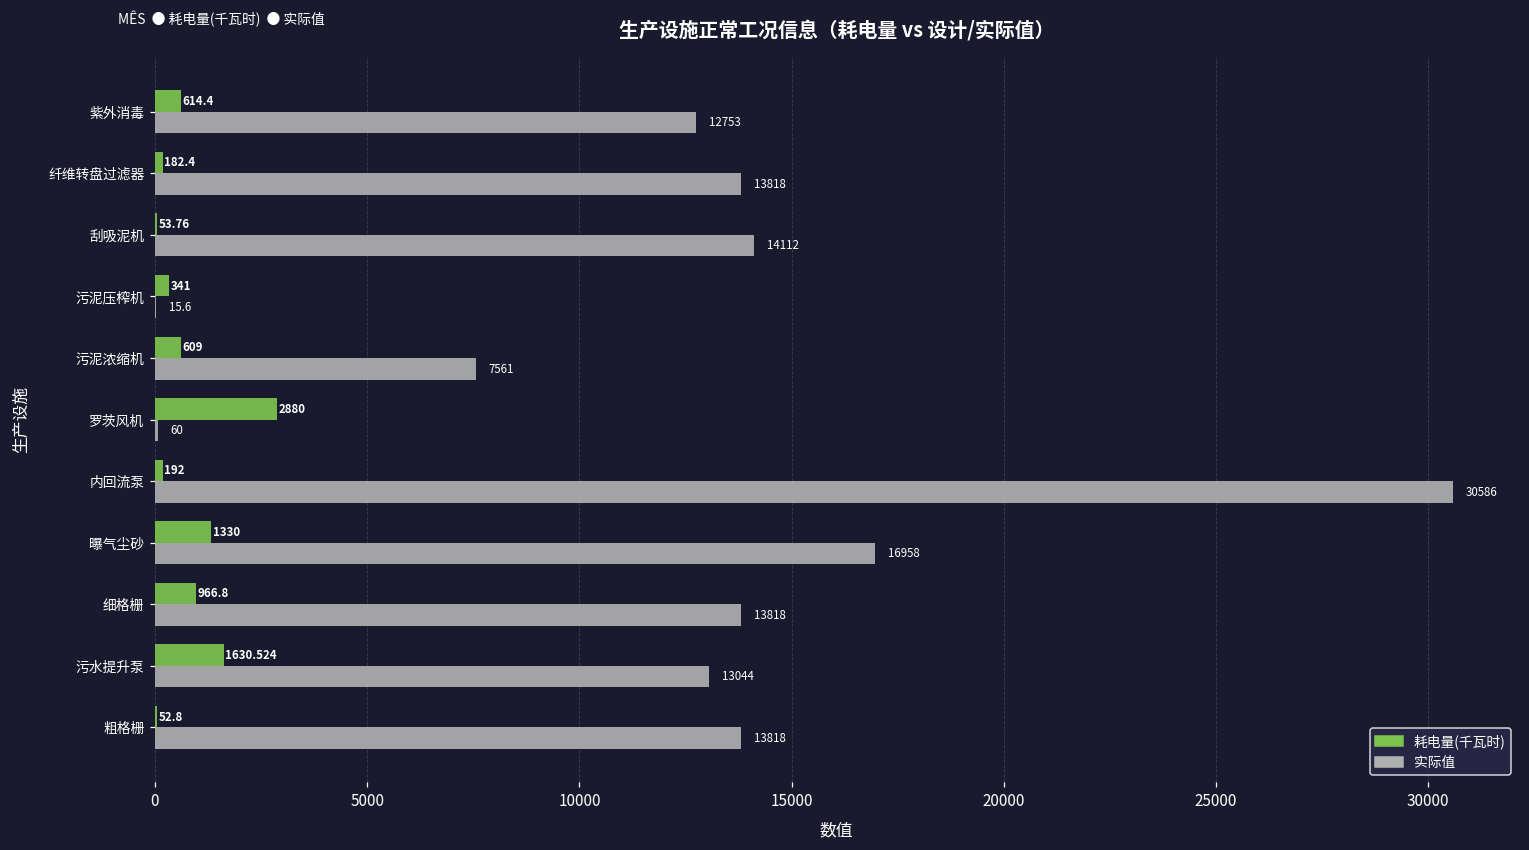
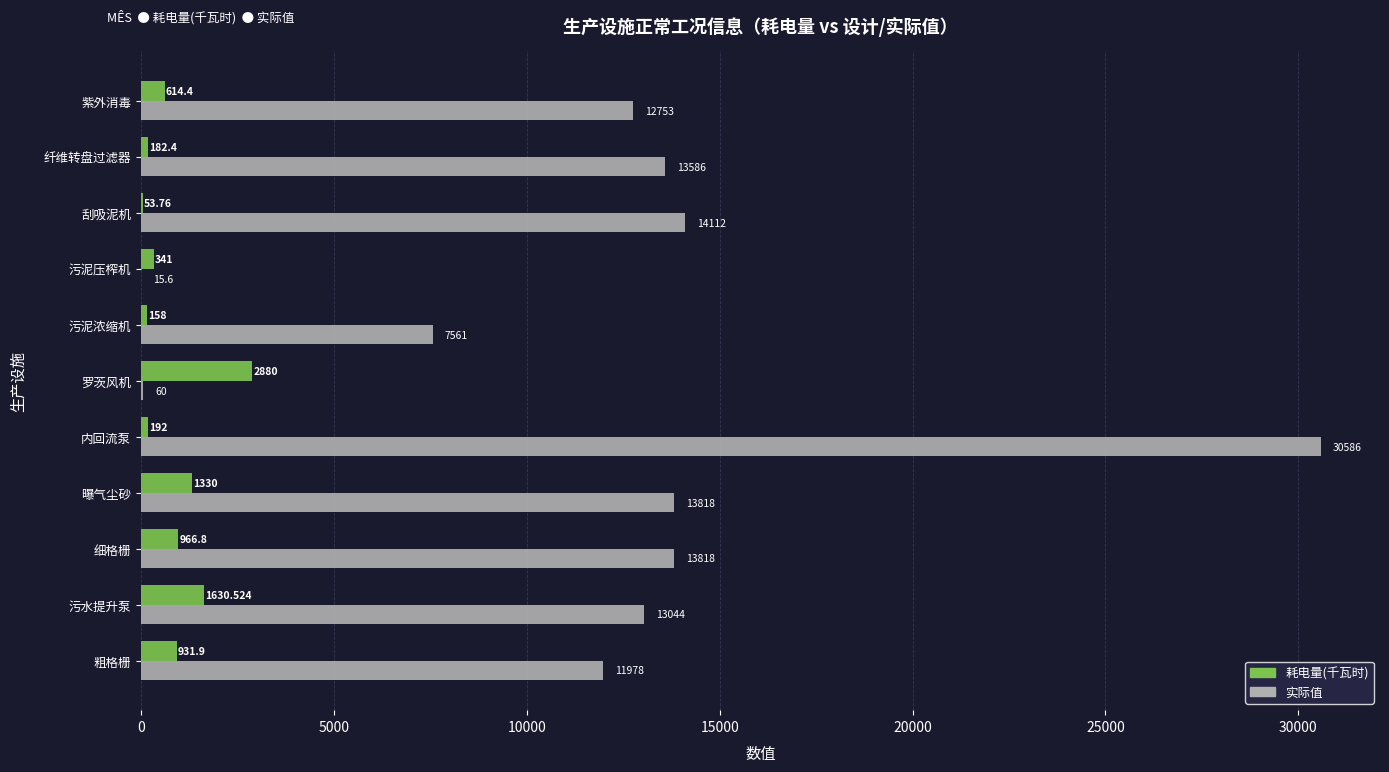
  {
    "耗电量(千瓦时)": {
      "紫外消毒": 614.4,
      "纤维转盘过滤器": 182.4,
      "刮吸泥机": 53.76,
      "污泥压榨机": 341,
-     "污泥浓缩机": 609,
+     "污泥浓缩机": 158,
      "罗茨风机": 2880,
      "内回流泵": 192,
      "曝气尘砂": 1330,
      "细格栅": 966.8,
      "污水提升泵": 1630.524,
-     "粗格栅": 52.8
+     "粗格栅": 931.9
    },
    "实际值": {
      "紫外消毒": 12753,
-     "纤维转盘过滤器": 13818,
+     "纤维转盘过滤器": 13586,
      "刮吸泥机": 14112,
      "污泥压榨机": 15.6,
      "污泥浓缩机": 7561,
      "罗茨风机": 60,
      "内回流泵": 30586,
-     "曝气尘砂": 16958,
+     "曝气尘砂": 13818,
      "细格栅": 13818,
      "污水提升泵": 13044,
-     "粗格栅": 13818
+     "粗格栅": 11978
    }
  }
